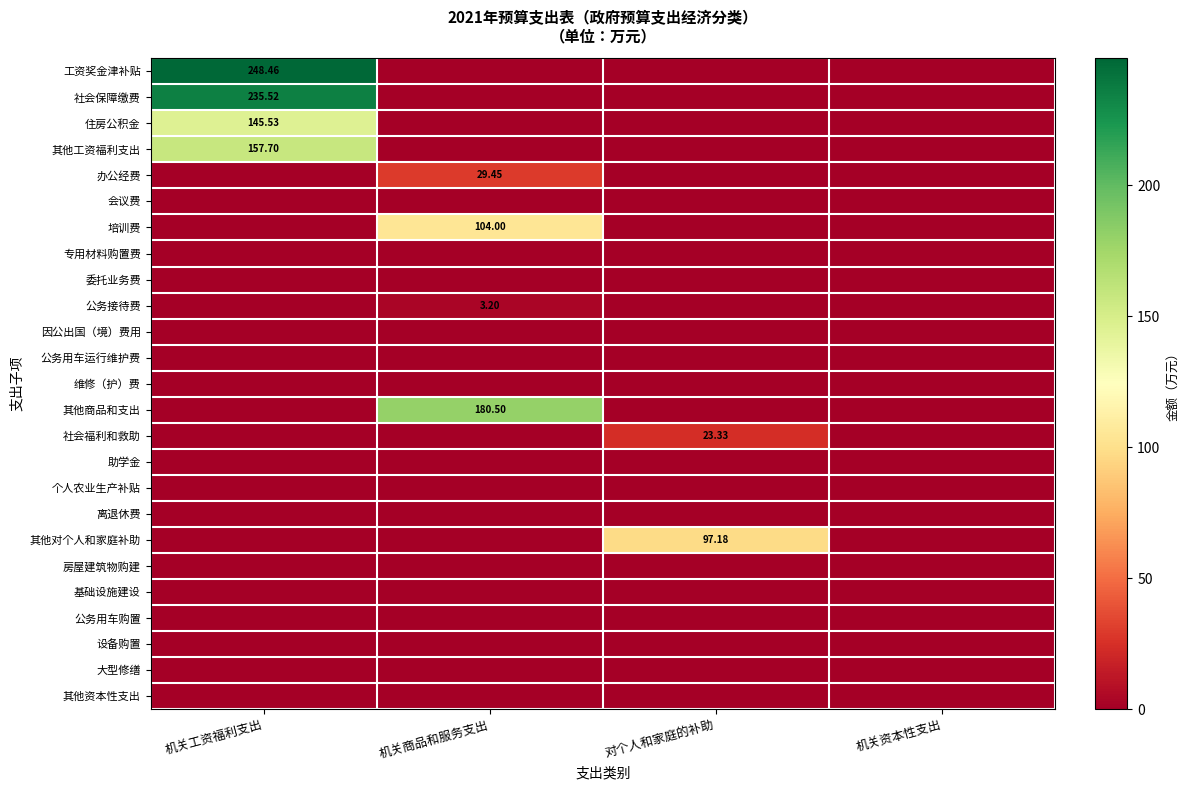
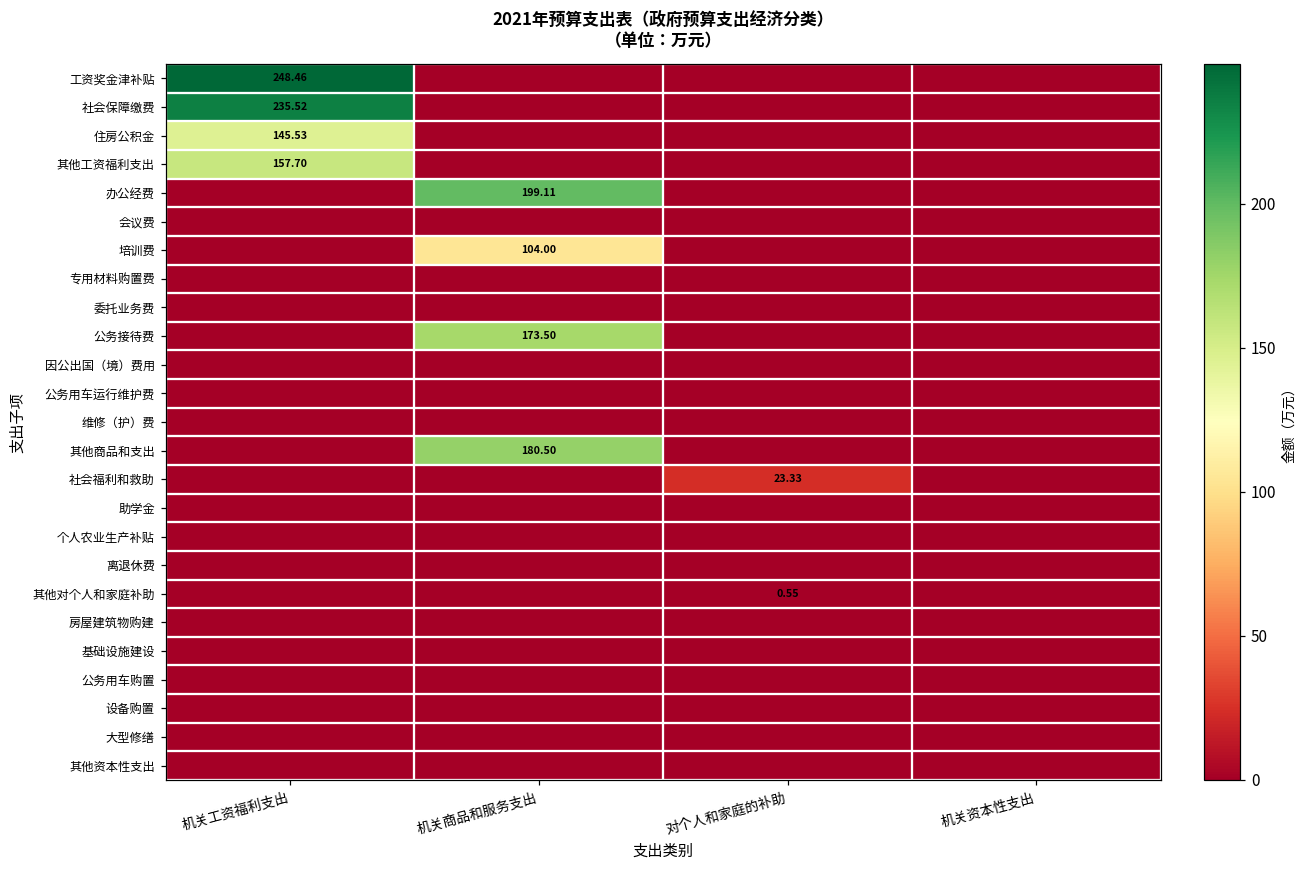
  {
    "工资奖金津补贴": {
      "机关工资福利支出": 248.46
    },
    "社会保障缴费": {
      "机关工资福利支出": 235.52
    },
    "住房公积金": {
      "机关工资福利支出": 145.53
    },
    "其他工资福利支出": {
      "机关工资福利支出": 157.70
    },
    "办公经费": {
-     "机关商品和服务支出": 29.45
+     "机关商品和服务支出": 199.11
    },
    "培训费": {
      "机关商品和服务支出": 104.00
    },
    "公务接待费": {
-     "机关商品和服务支出": 3.20
+     "机关商品和服务支出": 173.50
    },
    "其他商品和支出": {
      "机关商品和服务支出": 180.50
    },
    "社会福利和救助": {
      "对个人和家庭的补助": 23.33
    },
    "其他对个人和家庭补助": {
-     "对个人和家庭的补助": 97.18
+     "对个人和家庭的补助": 0.55
    }
  }
